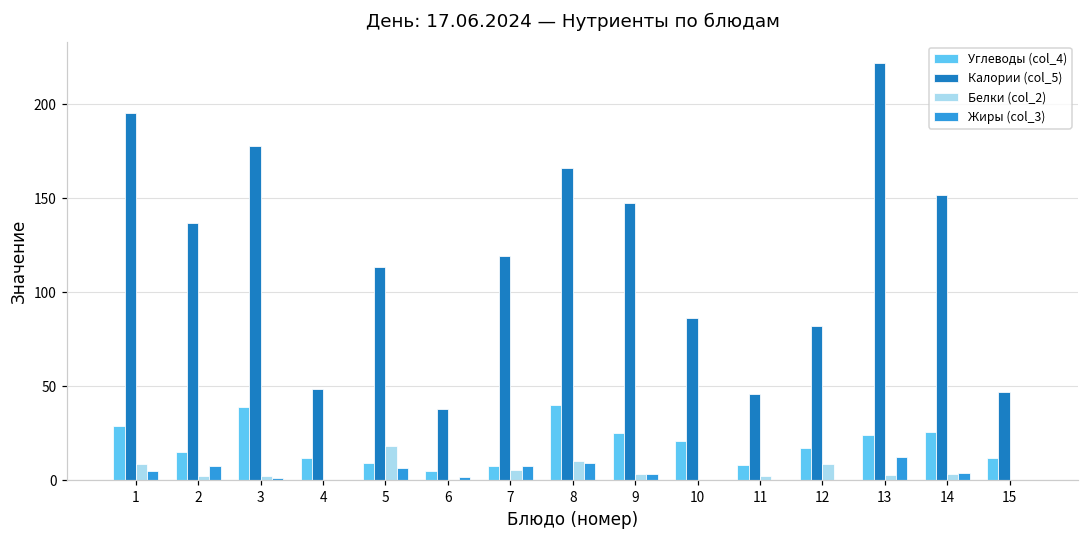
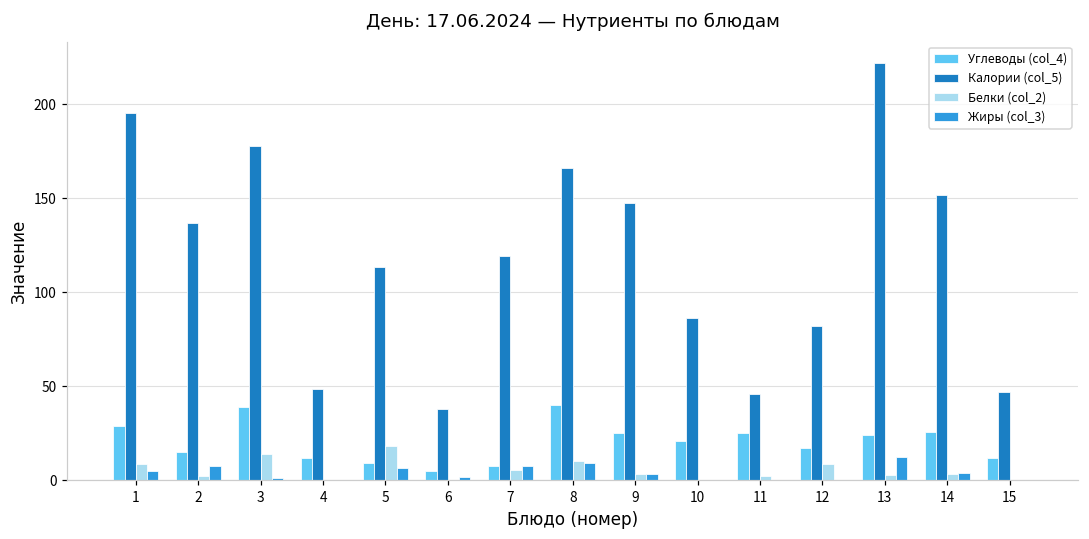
  {
    "Углеводы (col_4)": {
      "1": 29,
      "2": 15,
      "3": 39,
      "4": 12,
      "5": 9,
      "6": 5,
      "7": 8,
      "8": 40,
      "9": 25,
      "10": 21,
-     "11": 8,
+     "11": 25,
      "12": 17,
      "13": 24,
      "14": 26,
      "15": 12
    },
    "Белки (col_2)": {
      "1": 9,
      "2": 2,
-     "3": 2,
+     "3": 14,
      "5": 19,
      "7": 6,
      "8": 10,
      "9": 4,
      "11": 2,
      "12": 9,
      "13": 3,
      "14": 3,
      "15": 0
    }
  }
